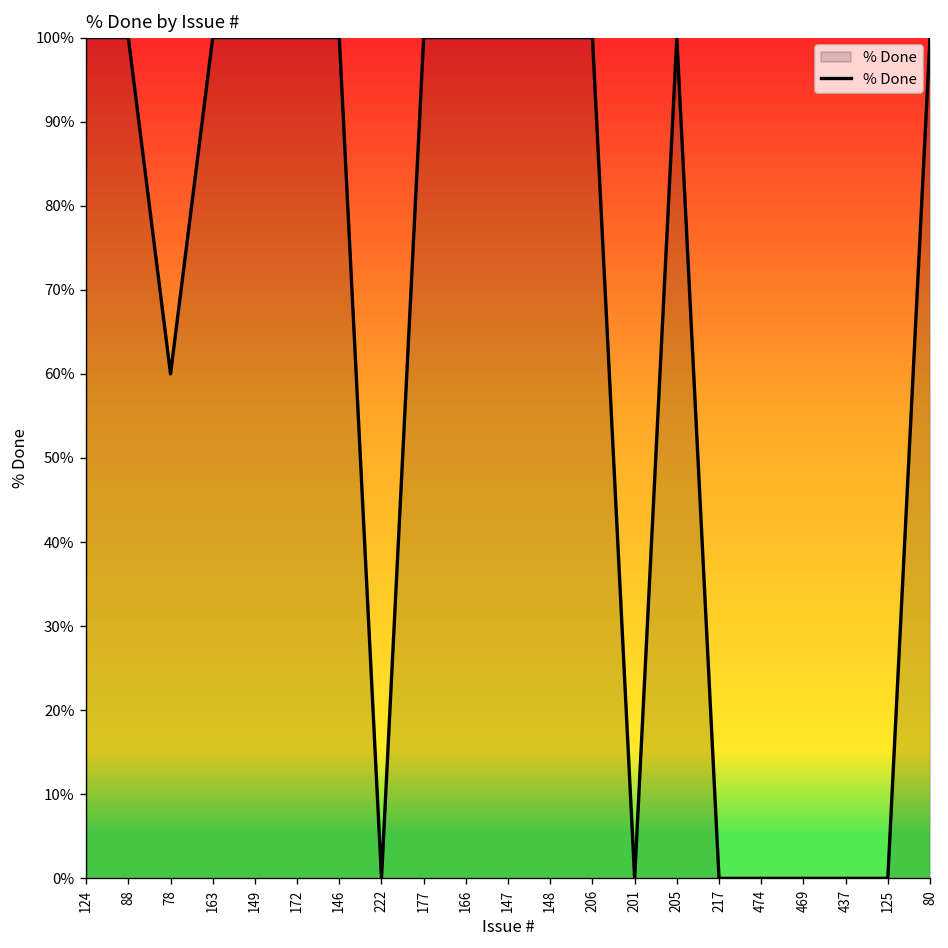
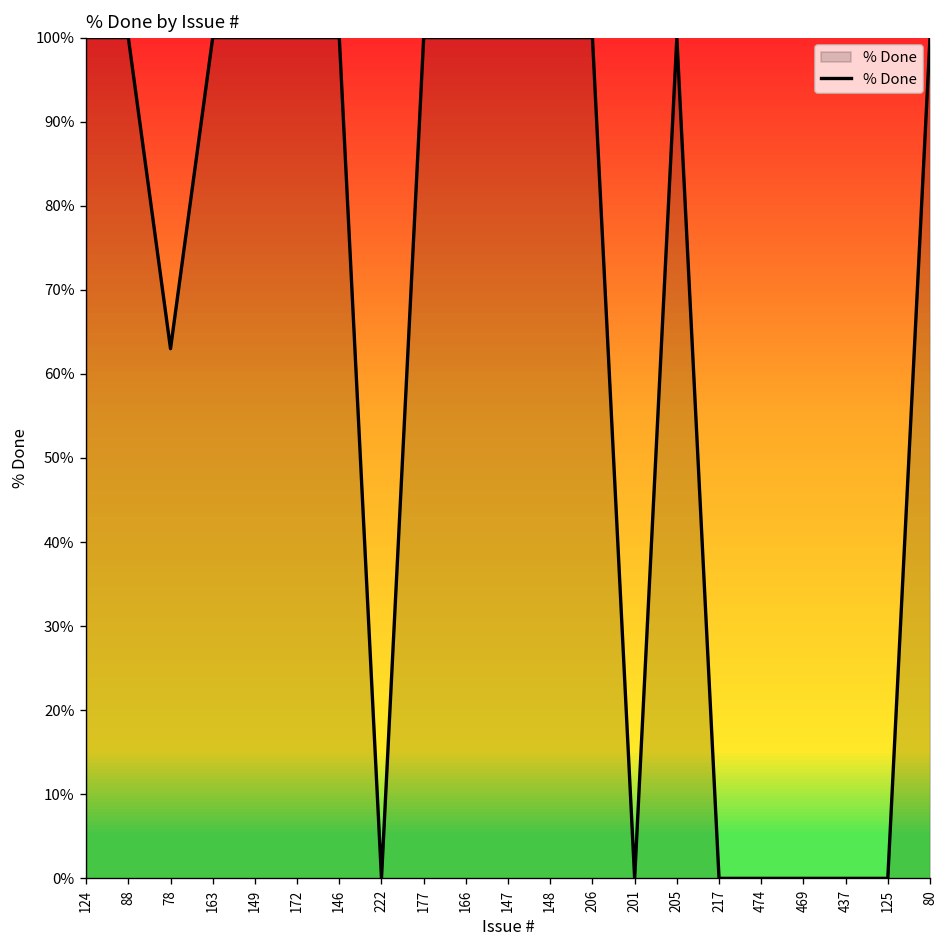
  {
    "124": "100%",
    "88": "100%",
-   "78": "60%",
+   "78": "63%",
    "163": "100%",
    "149": "100%",
    "172": "100%",
    "146": "100%",
    "222": "0%",
    "177": "100%",
    "166": "100%",
    "147": "100%",
    "148": "100%",
    "206": "100%",
    "201": "0%",
    "205": "100%",
    "217": "0%",
    "474": "0%",
    "469": "0%",
    "437": "0%",
    "125": "0%",
    "80": "100%"
  }
